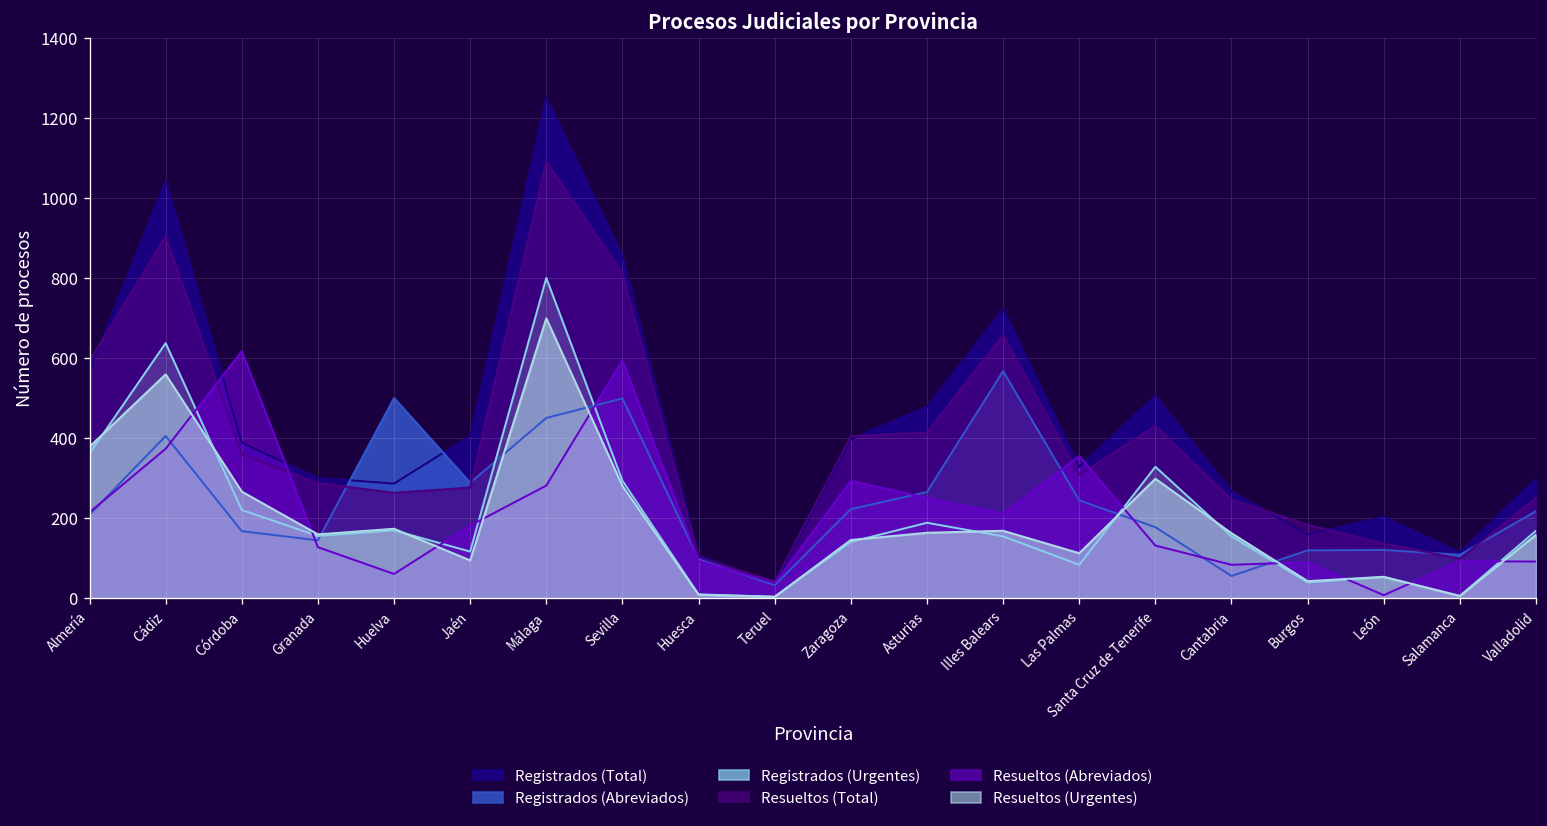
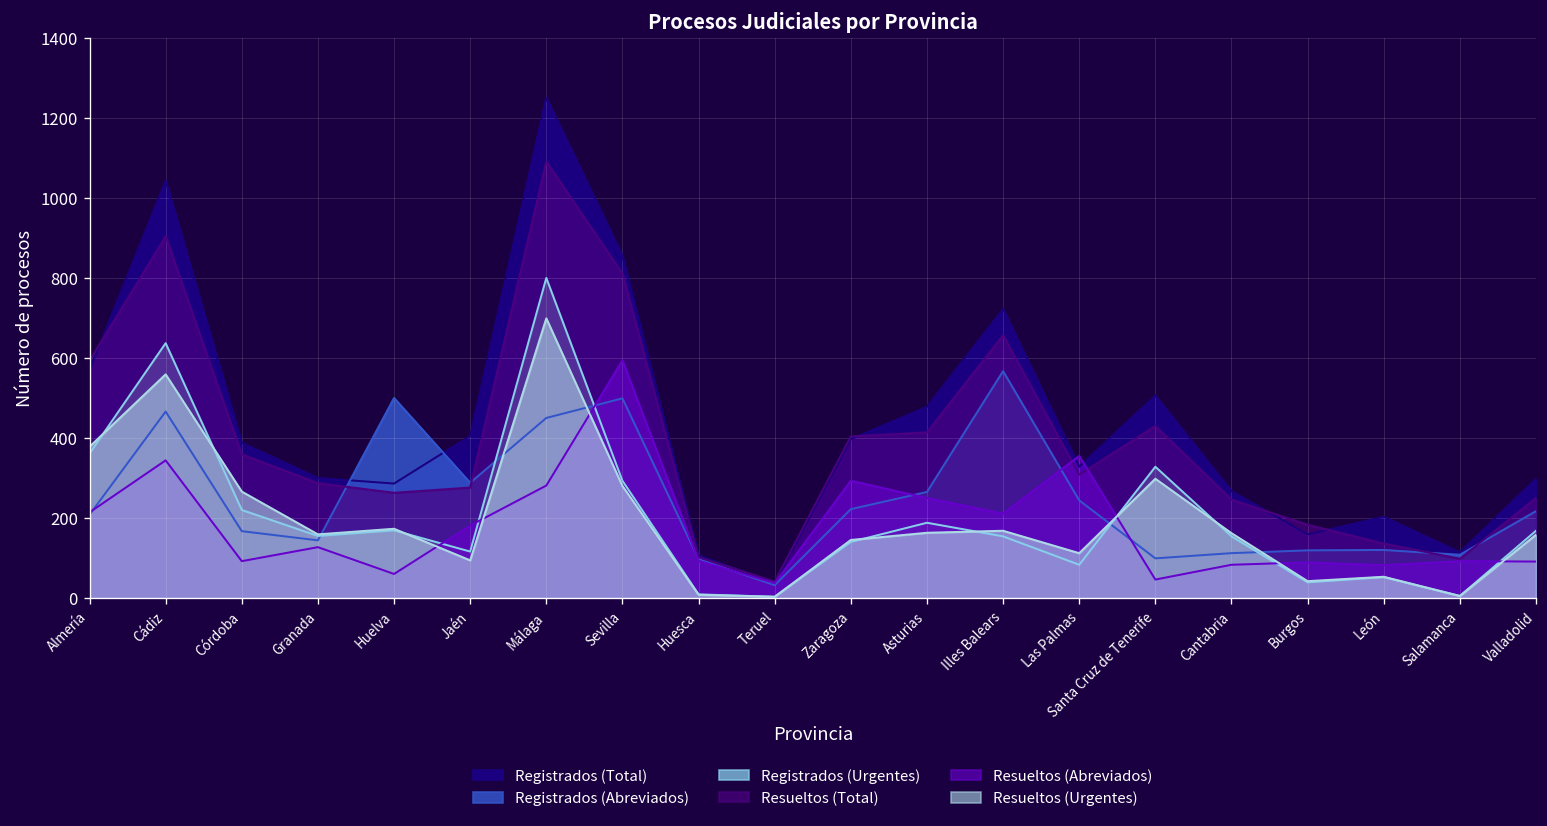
  {
    "Registrados (Abreviados)": {
-     "Cádiz": 410,
+     "Cádiz": 470,
      "Córdoba": 170,
      "Granada": 150,
      "Huelva": 500,
      "Jaén": 290,
      "Málaga": 450,
      "Sevilla": 500,
      "Zaragoza": 220,
      "Asturias": 270,
      "Illes Balears": 570,
      "Las Palmas": 250,
-     "Santa Cruz de Tenerife": 180,
-     "Cantabria": 60,
+     "Santa Cruz de Tenerife": 100,
+     "Cantabria": 110,
      "Burgos": 120,
      "León": 120,
      "Valladolid": 220
    },
    "Resueltos (Abreviados)": {
-     "Cádiz": 370,
-     "Córdoba": 620,
+     "Cádiz": 350,
+     "Córdoba": 90,
      "Granada": 130,
      "Huelva": 60,
      "Jaén": 180,
      "Málaga": 280,
      "Sevilla": 600,
      "Zaragoza": 290,
      "Asturias": 250,
      "Illes Balears": 210,
      "Las Palmas": 360,
-     "Santa Cruz de Tenerife": 130,
+     "Santa Cruz de Tenerife": 50,
      "Cantabria": 80,
      "Burgos": 90,
-     "León": 10,
+     "León": 80,
      "Valladolid": 90
    }
  }
